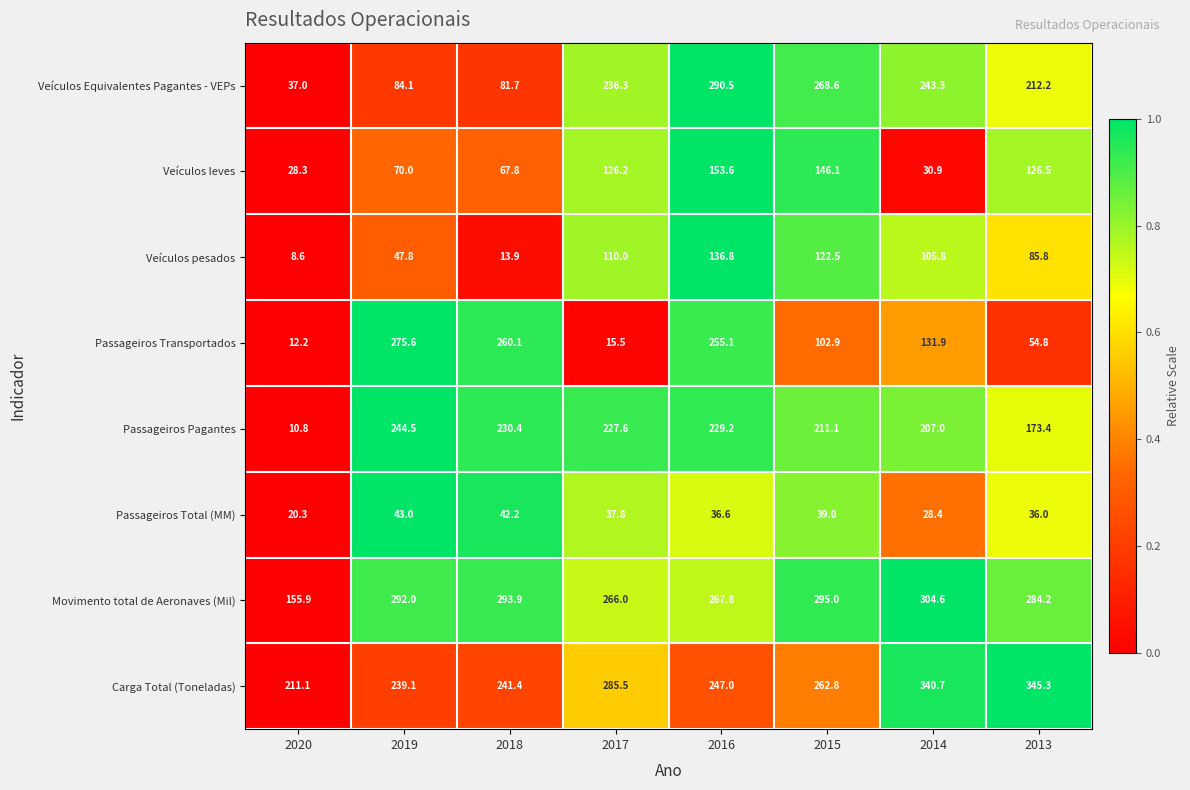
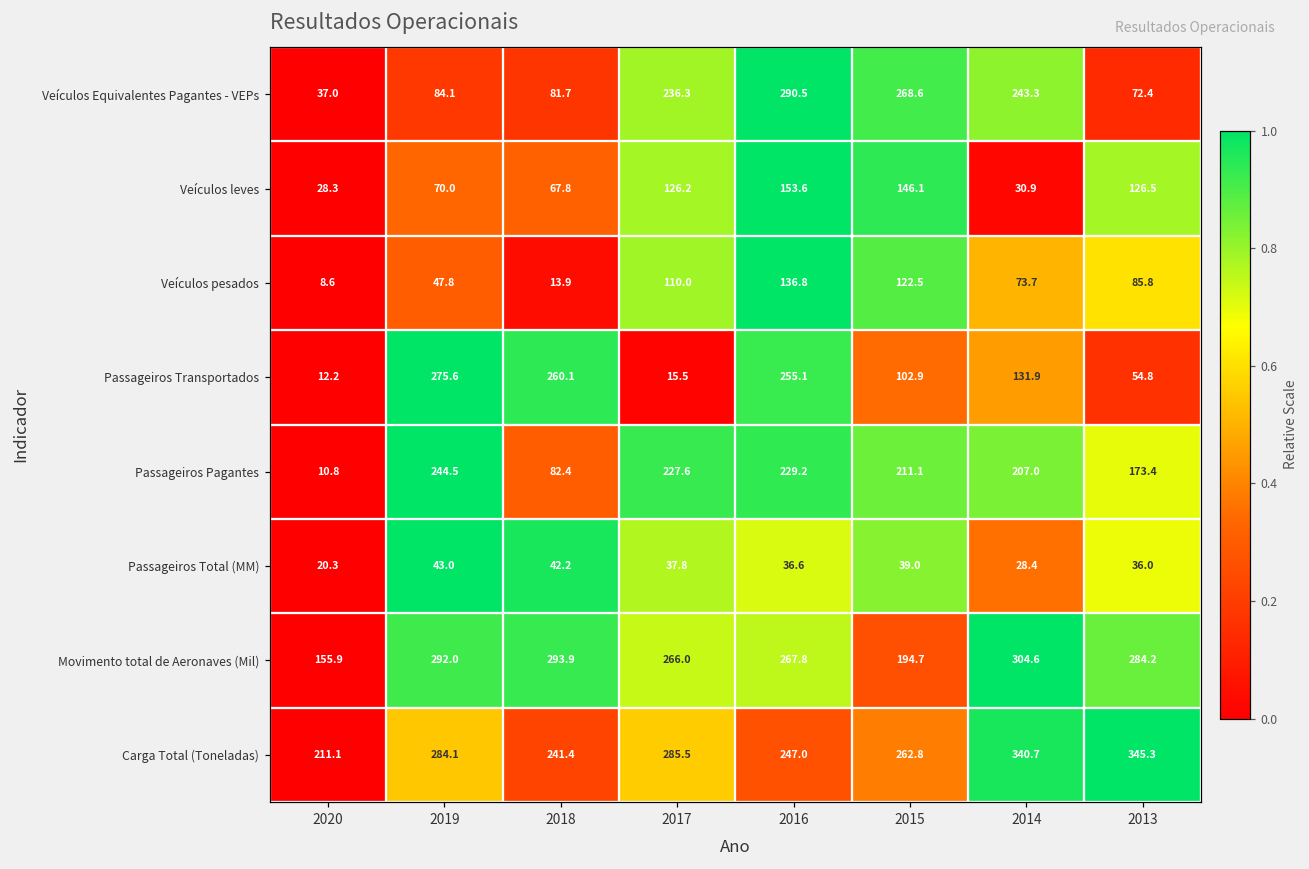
  {
    "Veículos Equivalentes Pagantes - VEPs": {
      "2020": 37.0,
      "2019": 84.1,
      "2018": 81.7,
      "2017": 236.3,
      "2016": 290.5,
      "2015": 268.6,
      "2014": 243.3,
-     "2013": 212.2
+     "2013": 72.4
    },
    "Veículos leves": {
      "2020": 28.3,
      "2019": 70.0,
      "2018": 67.8,
      "2017": 126.2,
      "2016": 153.6,
      "2015": 146.1,
      "2014": 30.9,
      "2013": 126.5
    },
    "Veículos pesados": {
      "2020": 8.6,
      "2019": 47.8,
      "2018": 13.9,
      "2017": 110.0,
      "2016": 136.8,
      "2015": 122.5,
-     "2014": 105.8,
+     "2014": 73.7,
      "2013": 85.8
    },
    "Passageiros Transportados": {
      "2020": 12.2,
      "2019": 275.6,
      "2018": 260.1,
      "2017": 15.5,
      "2016": 255.1,
      "2015": 102.9,
      "2014": 131.9,
      "2013": 54.8
    },
    "Passageiros Pagantes": {
      "2020": 10.8,
      "2019": 244.5,
-     "2018": 230.4,
+     "2018": 82.4,
      "2017": 227.6,
      "2016": 229.2,
      "2015": 211.1,
      "2014": 207.0,
      "2013": 173.4
    },
    "Passageiros Total (MM)": {
      "2020": 20.3,
      "2019": 43.0,
      "2018": 42.2,
      "2017": 37.8,
      "2016": 36.6,
      "2015": 39.0,
      "2014": 28.4,
      "2013": 36.0
    },
    "Movimento total de Aeronaves (Mil)": {
      "2020": 155.9,
      "2019": 292.0,
      "2018": 293.9,
      "2017": 266.0,
      "2016": 267.8,
-     "2015": 295.0,
+     "2015": 194.7,
      "2014": 304.6,
      "2013": 284.2
    },
    "Carga Total (Toneladas)": {
      "2020": 211.1,
-     "2019": 239.1,
+     "2019": 284.1,
      "2018": 241.4,
      "2017": 285.5,
      "2016": 247.0,
      "2015": 262.8,
      "2014": 340.7,
      "2013": 345.3
    }
  }
